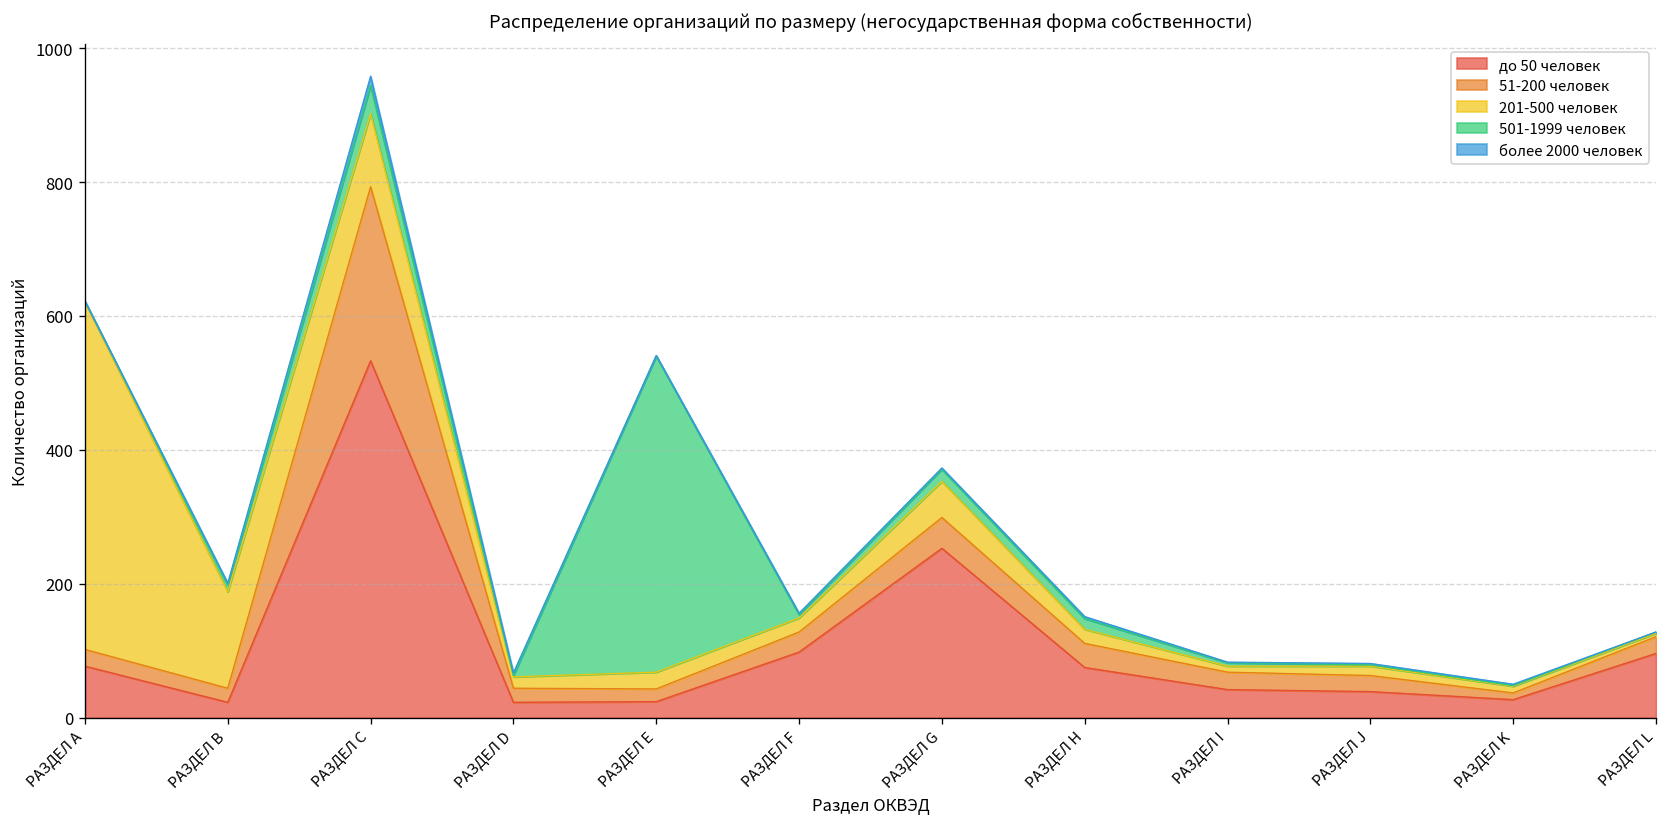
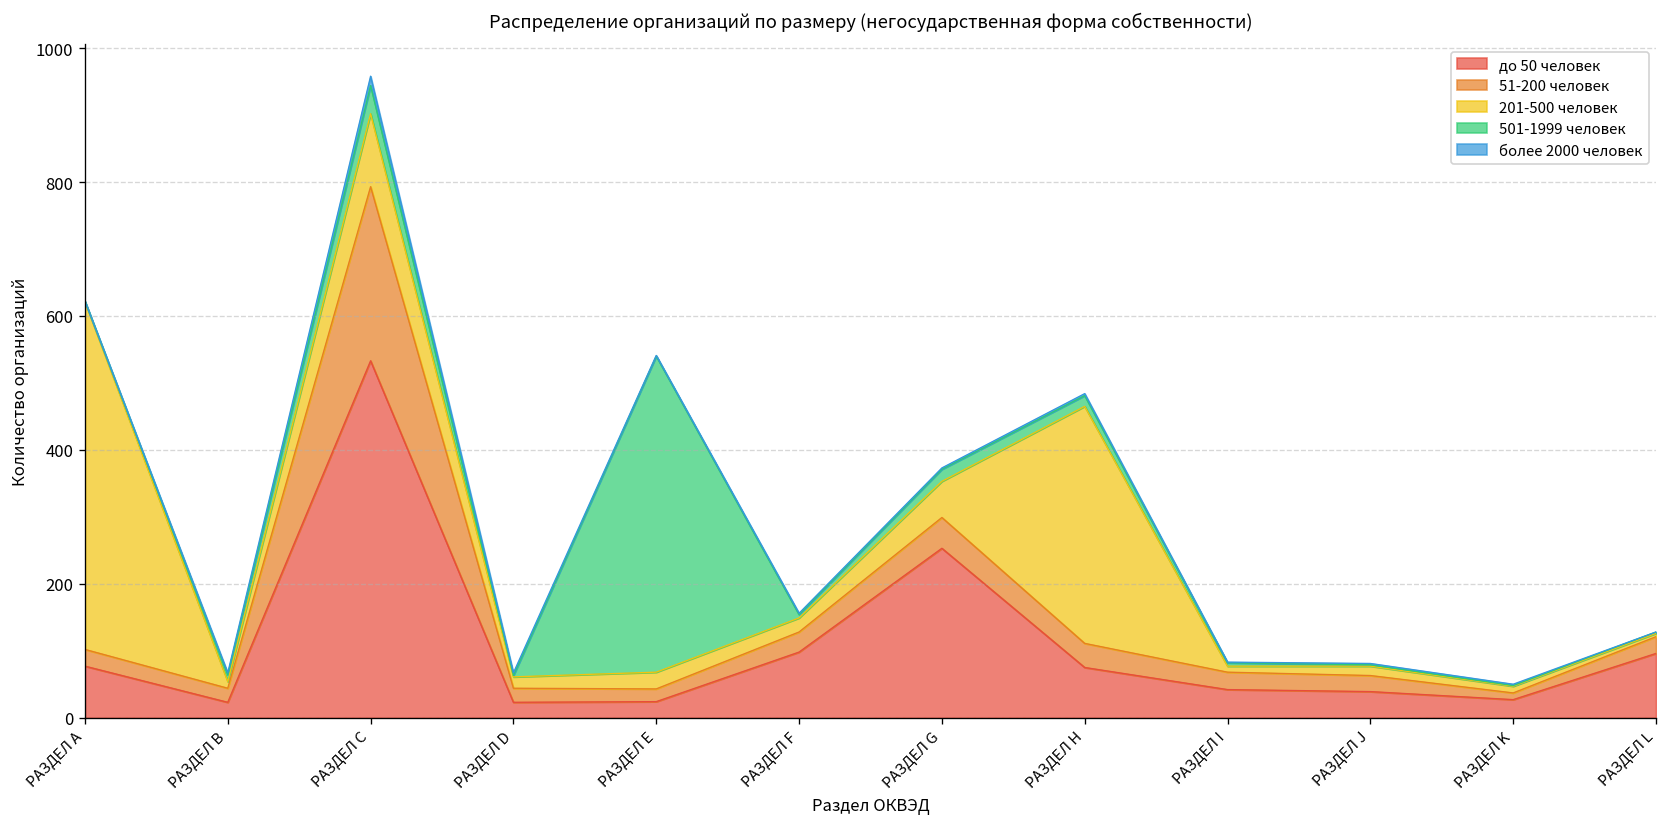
  {
    "201-500 человек": {
-     "РАЗДЕЛ B": 140,
+     "РАЗДЕЛ B": 10,
      "РАЗДЕЛ C": 110,
      "РАЗДЕЛ E": 30,
      "РАЗДЕЛ F": 20,
      "РАЗДЕЛ G": 50,
-     "РАЗДЕЛ H": 20,
+     "РАЗДЕЛ H": 350,
      "РАЗДЕЛ I": 10
    },
    "501-1999 человек": {
      "РАЗДЕЛ C": 40
    },
    "более 2000 человек": {
      "РАЗДЕЛ C": 10
    }
  }
